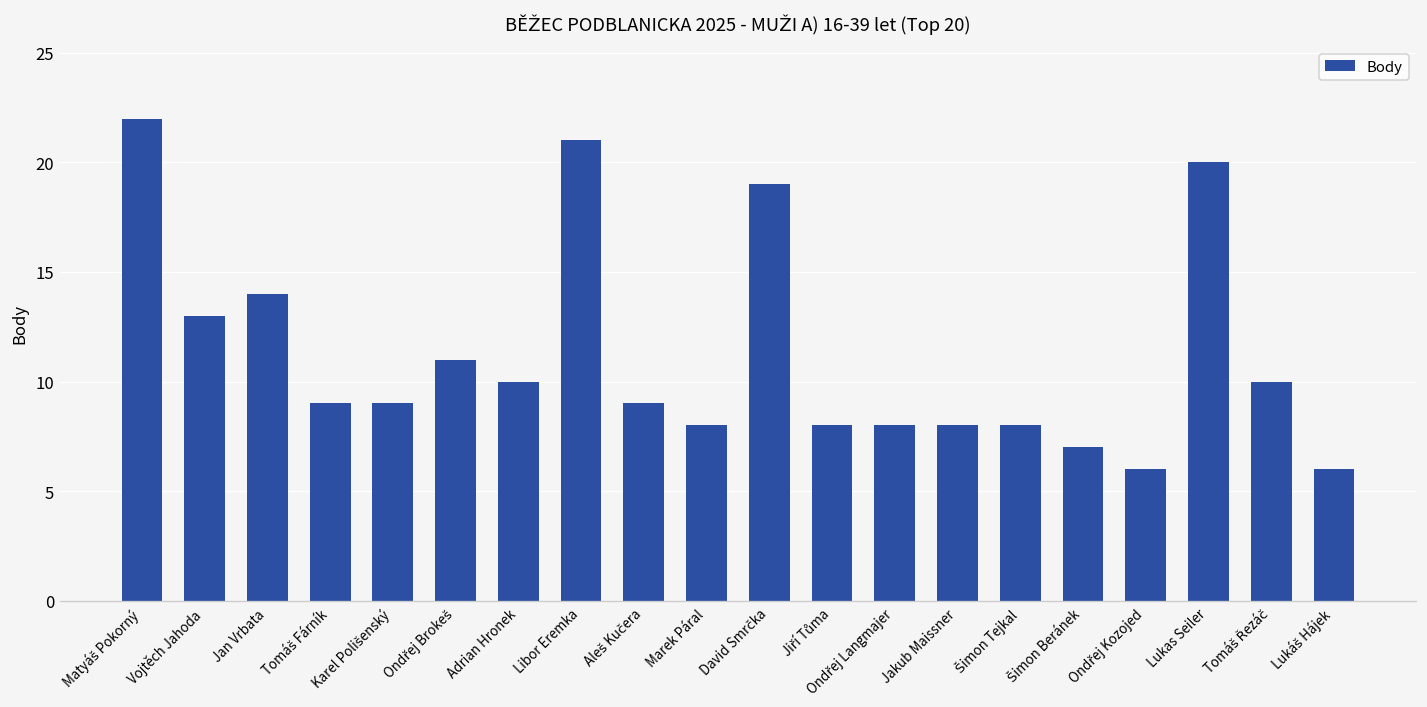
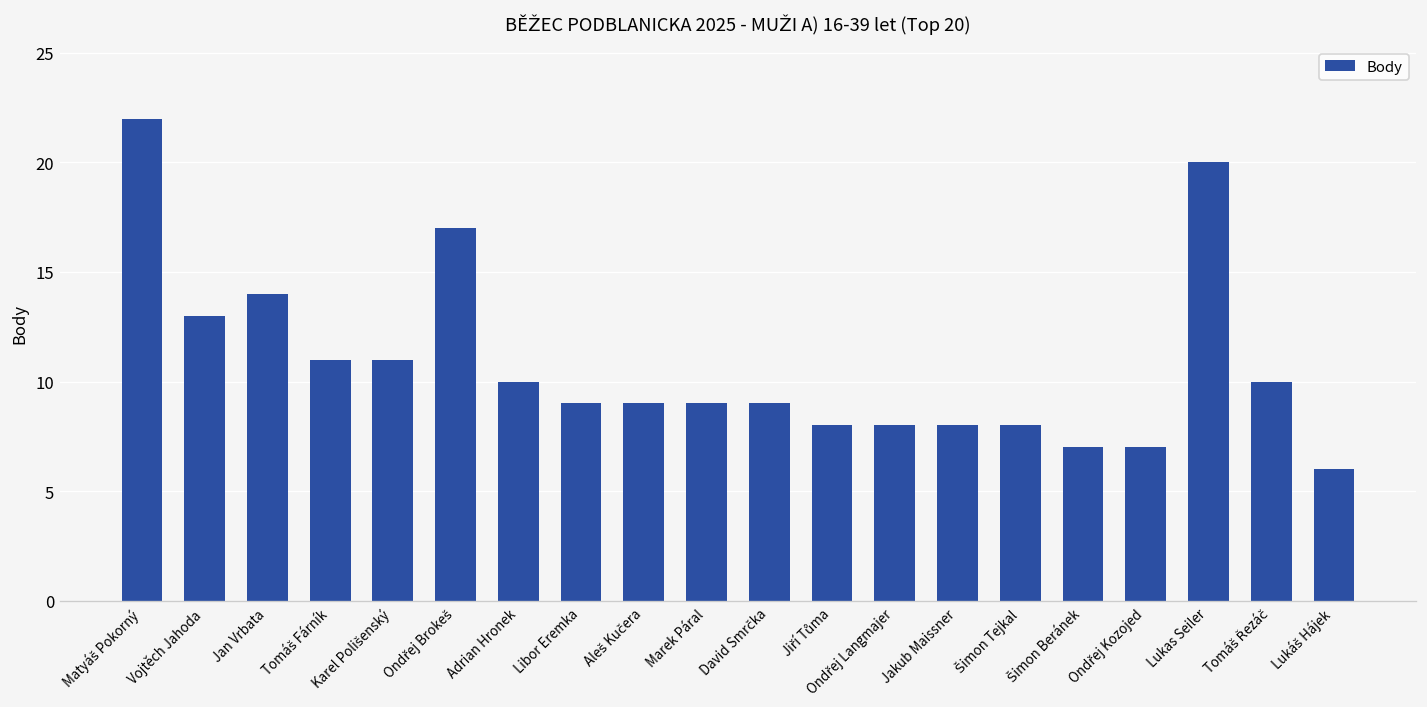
  {
    "Matyáš Pokorný": 22,
    "Vojtěch Jahoda": 13,
    "Jan Vrbata": 14,
-   "Tomáš Fárník": 9,
-   "Karel Polišenský": 9,
-   "Ondřej Brokeš": 11,
+   "Tomáš Fárník": 11,
+   "Karel Polišenský": 11,
+   "Ondřej Brokeš": 17,
    "Adrian Hronek": 10,
-   "Libor Eremka": 21,
+   "Libor Eremka": 9,
    "Aleš Kučera": 9,
-   "Marek Páral": 8,
-   "David Smrčka": 19,
+   "Marek Páral": 9,
+   "David Smrčka": 9,
    "Jiří Tůma": 8,
    "Ondřej Langmajer": 8,
    "Jakub Maissner": 8,
    "Šimon Tejkal": 8,
    "Šimon Beránek": 7,
-   "Ondřej Kozojed": 6,
+   "Ondřej Kozojed": 7,
    "Lukas Seiler": 20,
    "Tomáš Řezáč": 10,
    "Lukáš Hájek": 6
  }
